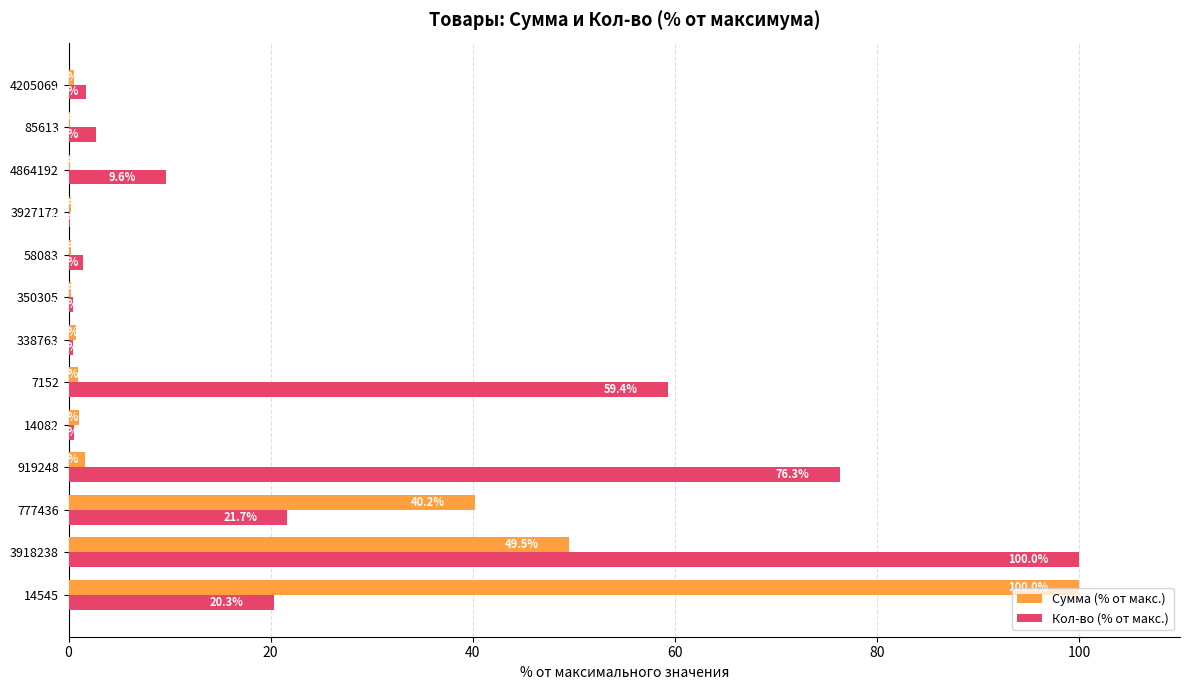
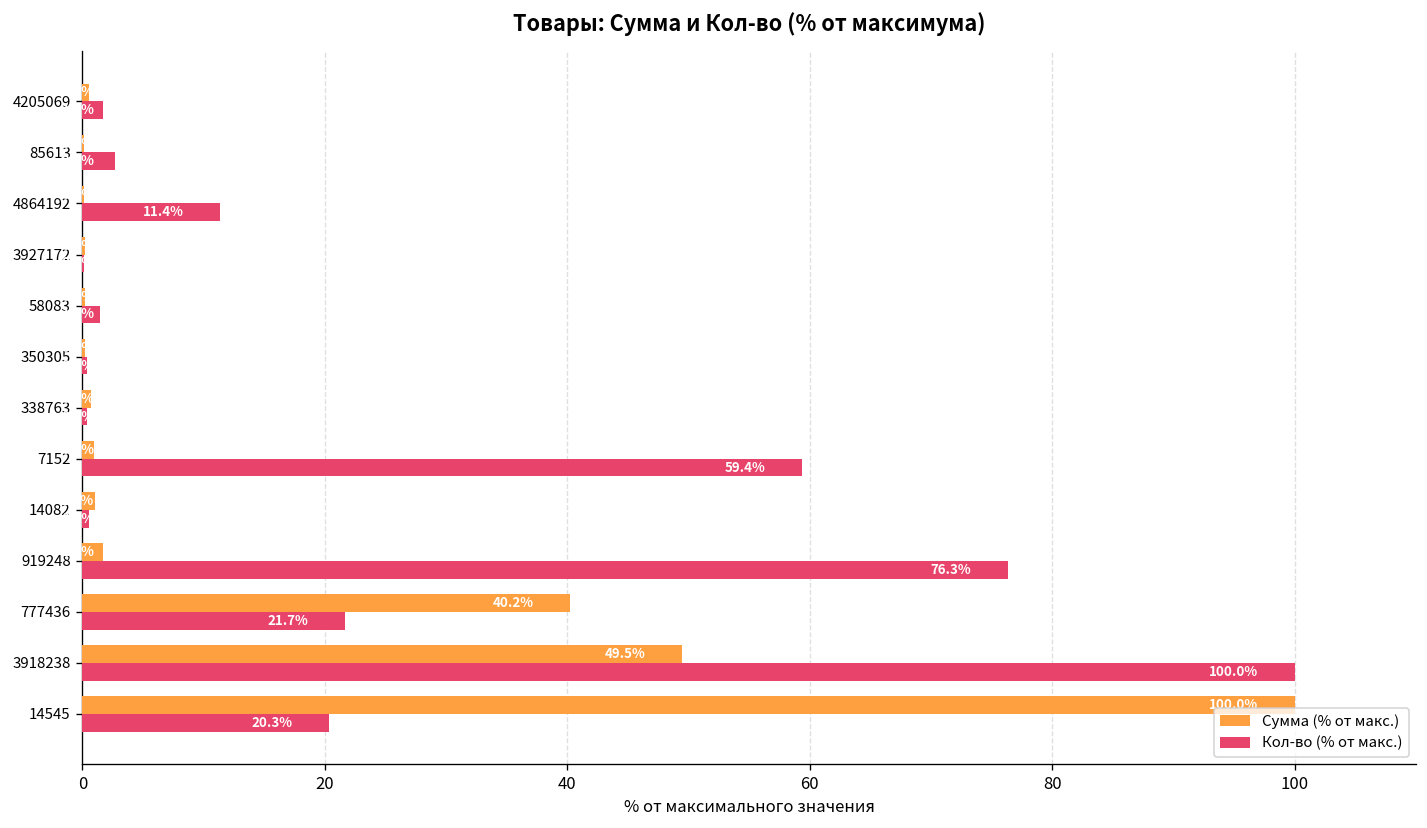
  {
    "Сумма (% от макс.)": {
      "777436": "40.2%",
      "3918238": "49.5%"
    },
    "Кол-во (% от макс.)": {
-     "4864192": "9.6%",
+     "4864192": "11.4%",
      "7152": "59.4%",
      "919248": "76.3%",
      "777436": "21.7%",
      "3918238": "100.0%",
      "14545": "20.3%"
    }
  }
